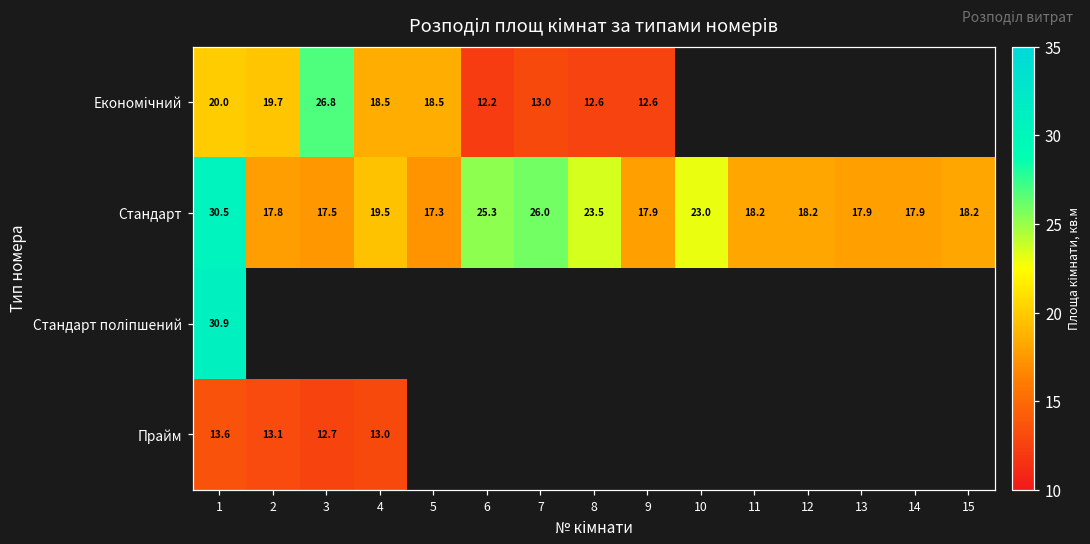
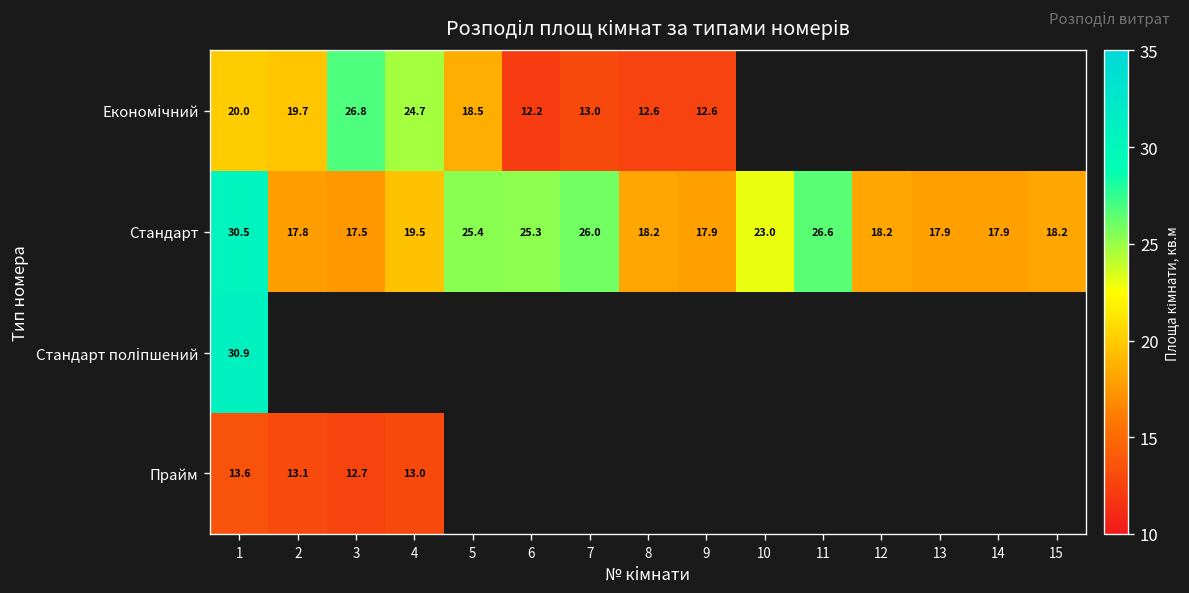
  {
    "Економічний": {
      "1": 20.0,
      "2": 19.7,
      "3": 26.8,
-     "4": 18.5,
+     "4": 24.7,
      "5": 18.5,
      "6": 12.2,
      "7": 13.0,
      "8": 12.6,
      "9": 12.6
    },
    "Стандарт": {
      "1": 30.5,
      "2": 17.8,
      "3": 17.5,
      "4": 19.5,
-     "5": 17.3,
+     "5": 25.4,
      "6": 25.3,
      "7": 26.0,
-     "8": 23.5,
+     "8": 18.2,
      "9": 17.9,
      "10": 23.0,
-     "11": 18.2,
+     "11": 26.6,
      "12": 18.2,
      "13": 17.9,
      "14": 17.9,
      "15": 18.2
    },
    "Стандарт поліпшений": {
      "1": 30.9
    },
    "Прайм": {
      "1": 13.6,
      "2": 13.1,
      "3": 12.7,
      "4": 13.0
    }
  }
